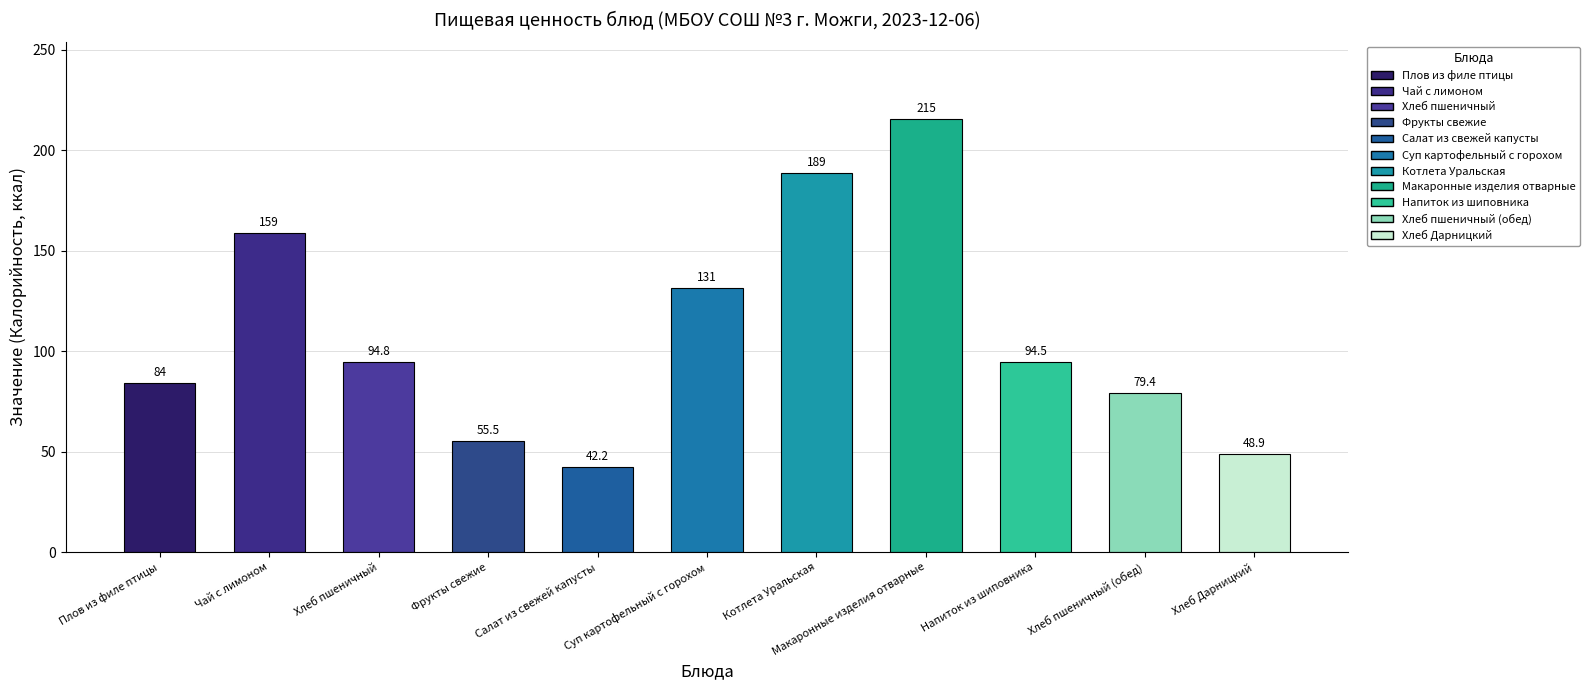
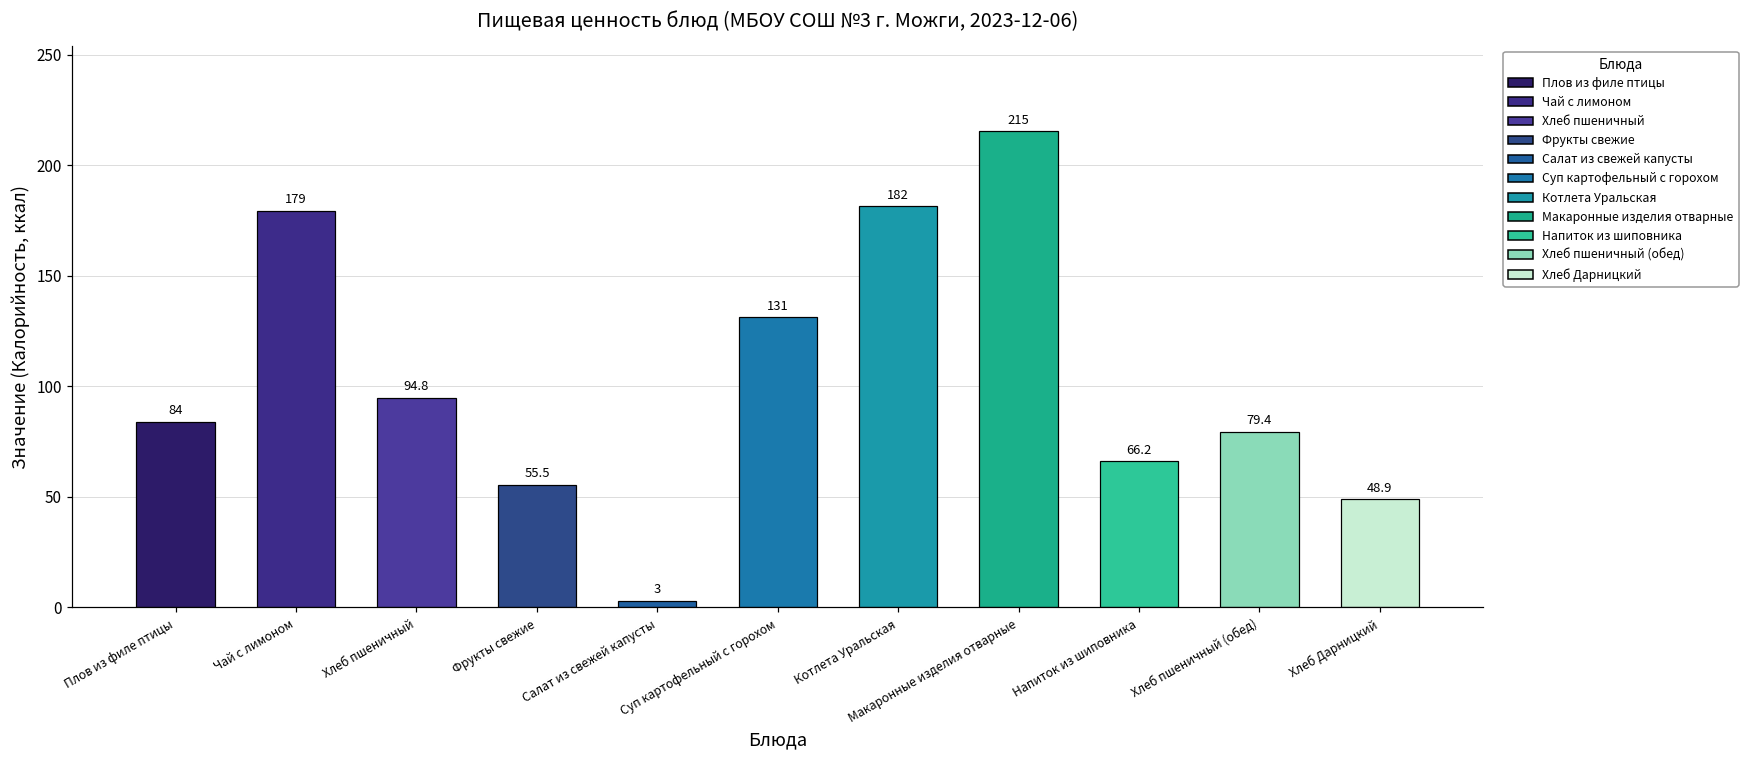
  {
    "Плов из филе птицы": 84,
-   "Чай с лимоном": 159,
+   "Чай с лимоном": 179,
    "Хлеб пшеничный": 94.8,
    "Фрукты свежие": 55.5,
-   "Салат из свежей капусты": 42.2,
+   "Салат из свежей капусты": 3,
    "Суп картофельный с горохом": 131,
-   "Котлета Уральская": 189,
+   "Котлета Уральская": 182,
    "Макаронные изделия отварные": 215,
-   "Напиток из шиповника": 94.5,
+   "Напиток из шиповника": 66.2,
    "Хлеб пшеничный (обед)": 79.4,
    "Хлеб Дарницкий": 48.9
  }
